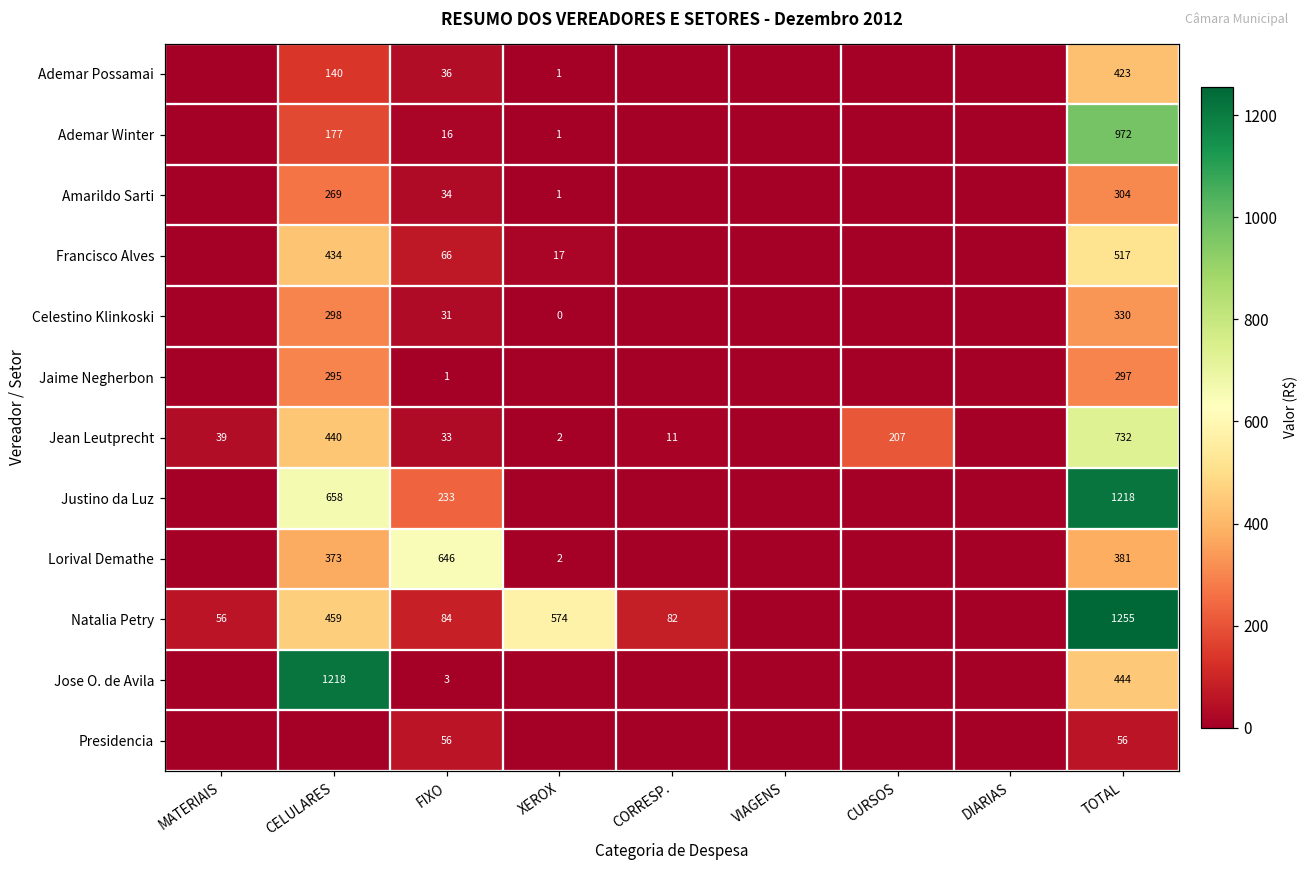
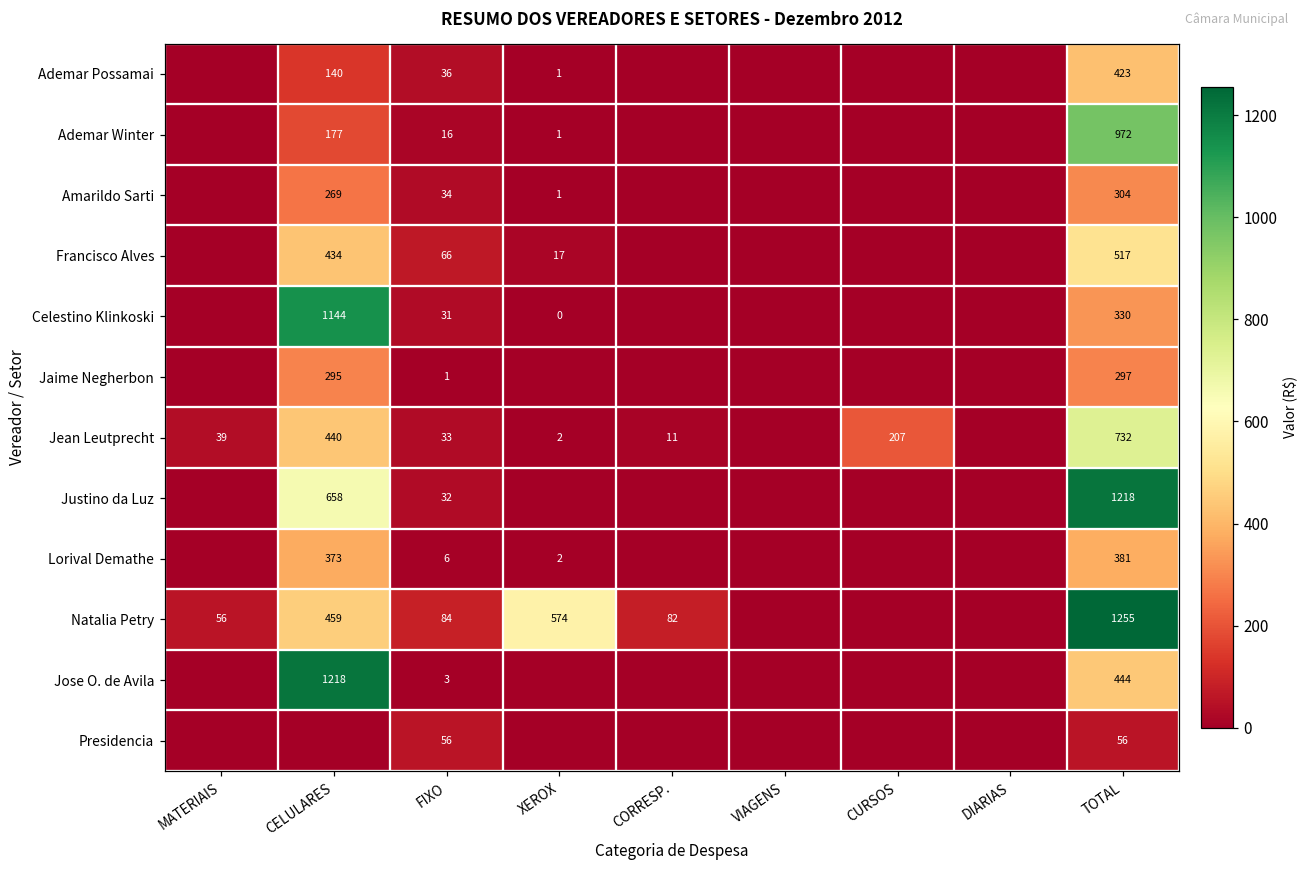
  {
    "Ademar Possamai": {
      "CELULARES": 140,
      "FIXO": 36,
      "XEROX": 1,
      "TOTAL": 423
    },
    "Ademar Winter": {
      "CELULARES": 177,
      "FIXO": 16,
      "XEROX": 1,
      "TOTAL": 972
    },
    "Amarildo Sarti": {
      "CELULARES": 269,
      "FIXO": 34,
      "XEROX": 1,
      "TOTAL": 304
    },
    "Francisco Alves": {
      "CELULARES": 434,
      "FIXO": 66,
      "XEROX": 17,
      "TOTAL": 517
    },
    "Celestino Klinkoski": {
-     "CELULARES": 298,
+     "CELULARES": 1144,
      "FIXO": 31,
      "XEROX": 0,
      "TOTAL": 330
    },
    "Jaime Negherbon": {
      "CELULARES": 295,
      "FIXO": 1,
      "TOTAL": 297
    },
    "Jean Leutprecht": {
      "MATERIAIS": 39,
      "CELULARES": 440,
      "FIXO": 33,
      "XEROX": 2,
      "CORRESP.": 11,
      "CURSOS": 207,
      "TOTAL": 732
    },
    "Justino da Luz": {
      "CELULARES": 658,
-     "FIXO": 233,
+     "FIXO": 32,
      "TOTAL": 1218
    },
    "Lorival Demathe": {
      "CELULARES": 373,
-     "FIXO": 646,
+     "FIXO": 6,
      "XEROX": 2,
      "TOTAL": 381
    },
    "Natalia Petry": {
      "MATERIAIS": 56,
      "CELULARES": 459,
      "FIXO": 84,
      "XEROX": 574,
      "CORRESP.": 82,
      "TOTAL": 1255
    },
    "Jose O. de Avila": {
      "CELULARES": 1218,
      "FIXO": 3,
      "TOTAL": 444
    },
    "Presidencia": {
      "FIXO": 56,
      "TOTAL": 56
    }
  }
